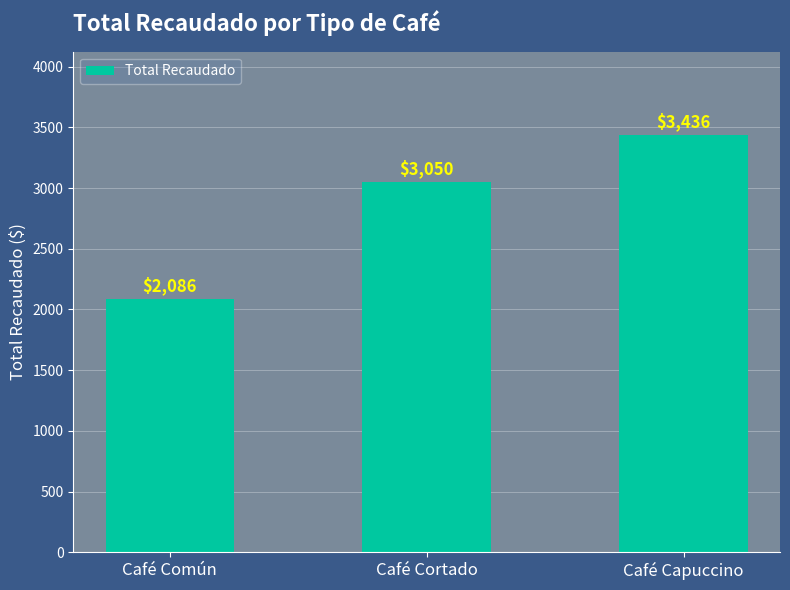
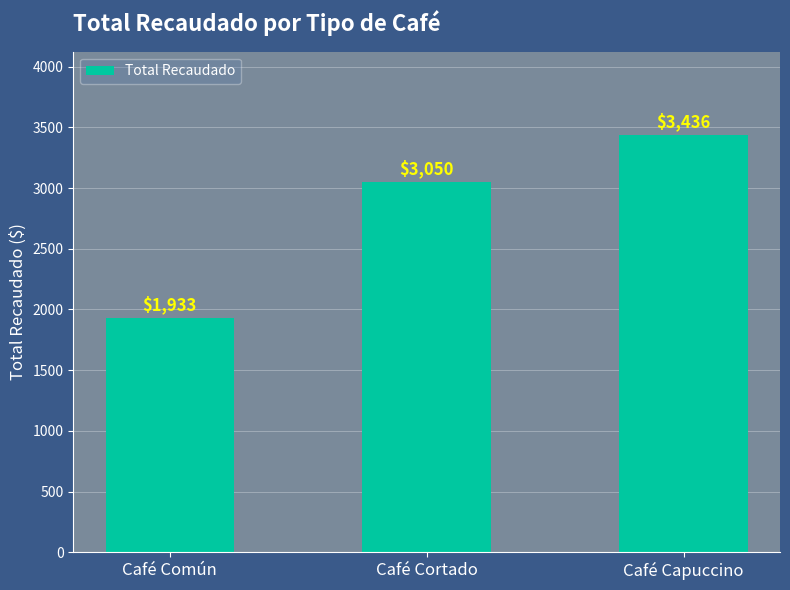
  {
-   "Café Común": "$2,086",
+   "Café Común": "$1,933",
    "Café Cortado": "$3,050",
    "Café Capuccino": "$3,436"
  }
